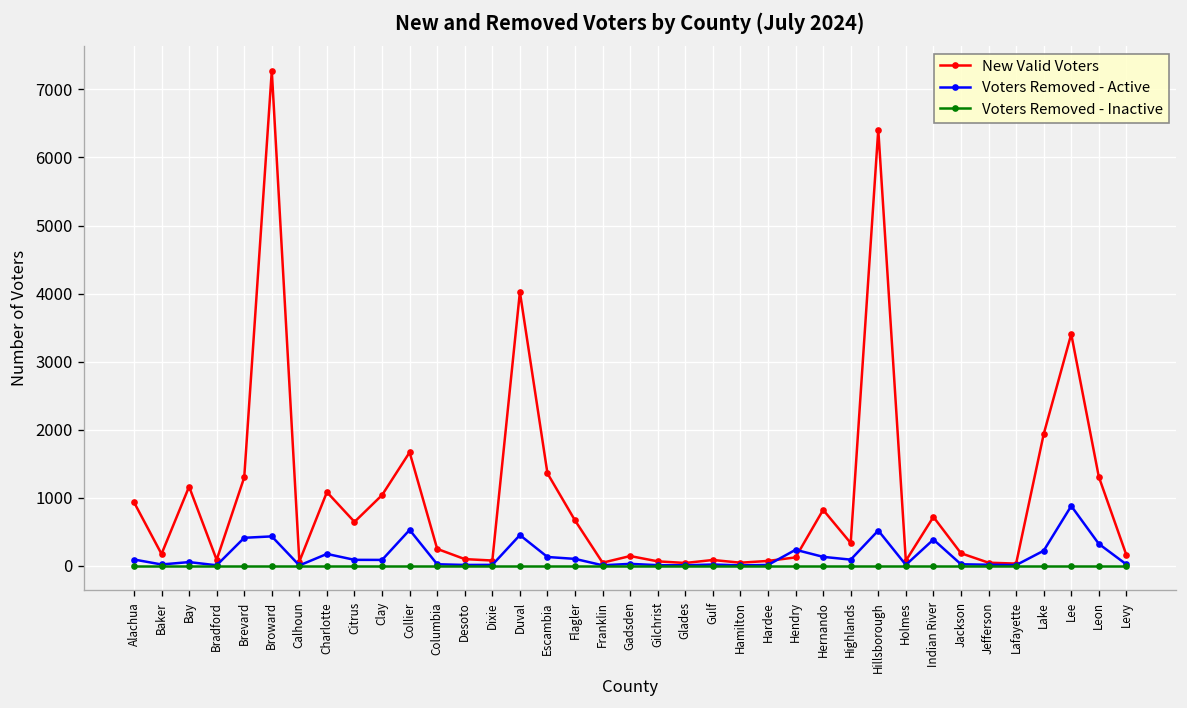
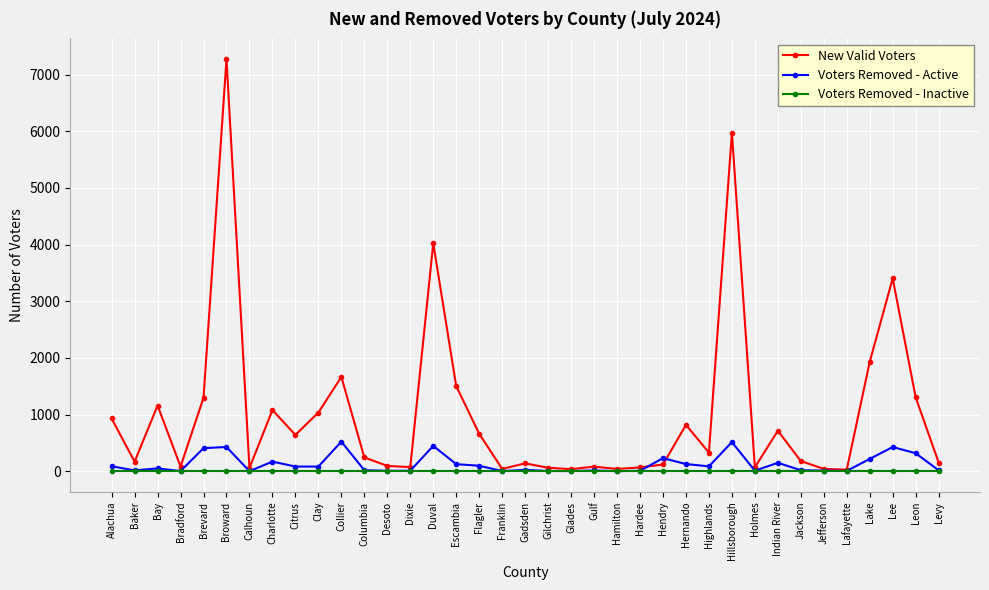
  {
    "New Valid Voters": {
      "Alachua": 900,
      "Baker": 200,
      "Bay": 1200,
      "Bradford": 100,
      "Brevard": 1300,
      "Broward": 7300,
      "Calhoun": 100,
      "Charlotte": 1100,
      "Citrus": 600,
      "Clay": 1000,
      "Collier": 1700,
      "Columbia": 200,
      "Desoto": 100,
      "Dixie": 100,
      "Duval": 4000,
-     "Escambia": 1400,
+     "Escambia": 1500,
      "Flagler": 700,
      "Gadsden": 100,
      "Gilchrist": 100,
      "Gulf": 100,
      "Hardee": 100,
      "Hendry": 100,
      "Hernando": 800,
      "Highlands": 300,
-     "Hillsborough": 6400,
+     "Hillsborough": 6000,
      "Holmes": 100,
      "Indian River": 700,
      "Jackson": 200,
      "Lake": 1900,
      "Lee": 3400,
      "Leon": 1300,
      "Levy": 200
    },
    "Voters Removed - Active": {
      "Alachua": 100,
      "Bay": 100,
      "Brevard": 400,
      "Broward": 400,
      "Charlotte": 200,
      "Citrus": 100,
      "Clay": 100,
      "Collier": 500,
      "Duval": 400,
      "Escambia": 100,
      "Flagler": 100,
      "Hendry": 200,
      "Hernando": 100,
      "Highlands": 100,
      "Hillsborough": 500,
-     "Indian River": 400,
+     "Indian River": 200,
      "Lake": 200,
-     "Lee": 900,
+     "Lee": 400,
      "Leon": 300
    },
    "Voters Removed - Inactive": {
      "Alachua": 0,
      "Bay": 0,
      "Brevard": 0,
      "Broward": 0,
      "Charlotte": 0,
      "Citrus": 0,
      "Clay": 0,
      "Collier": 0,
      "Duval": 0,
      "Escambia": 0,
      "Flagler": 0,
      "Hendry": 0,
      "Hernando": 0,
      "Highlands": 0,
      "Hillsborough": 0,
      "Indian River": 0,
      "Lake": 0,
      "Lee": 0,
      "Leon": 0
    }
  }
